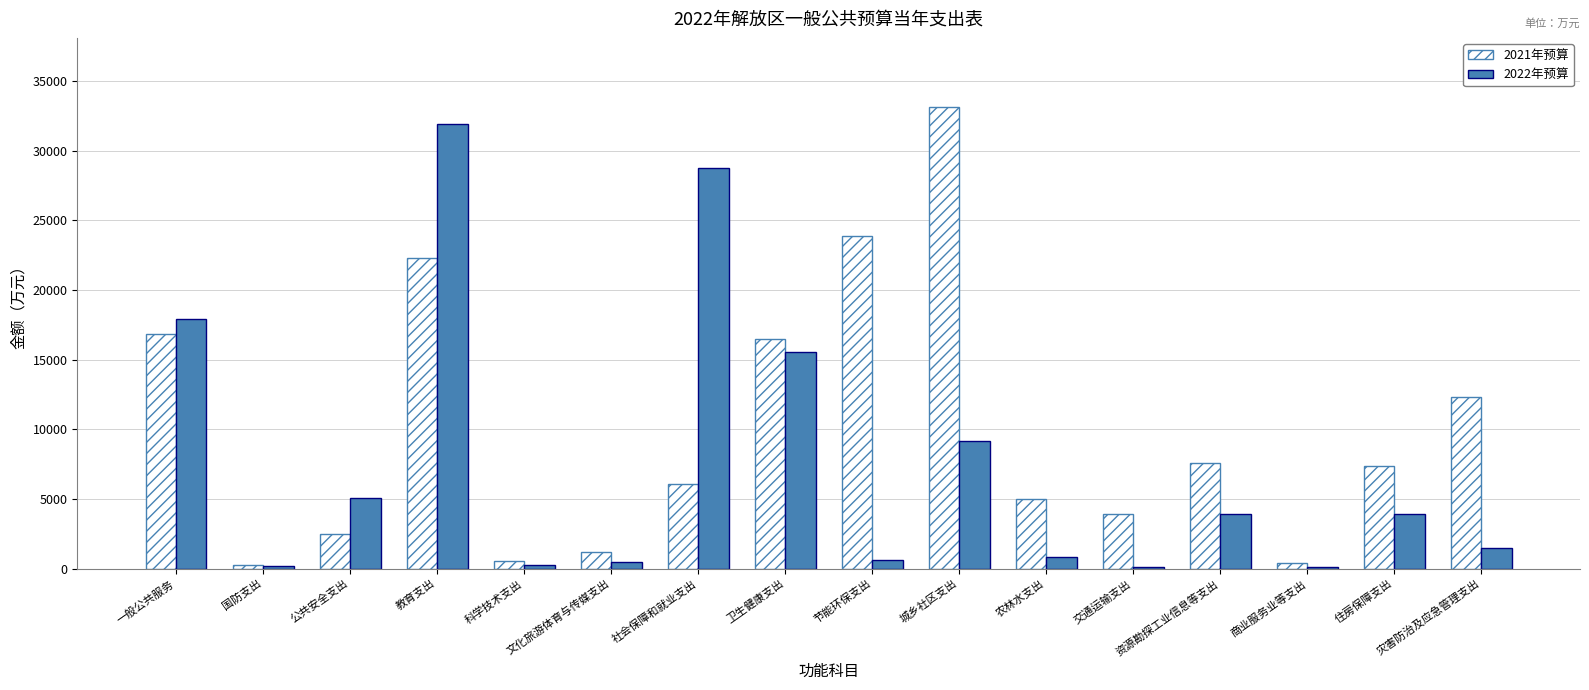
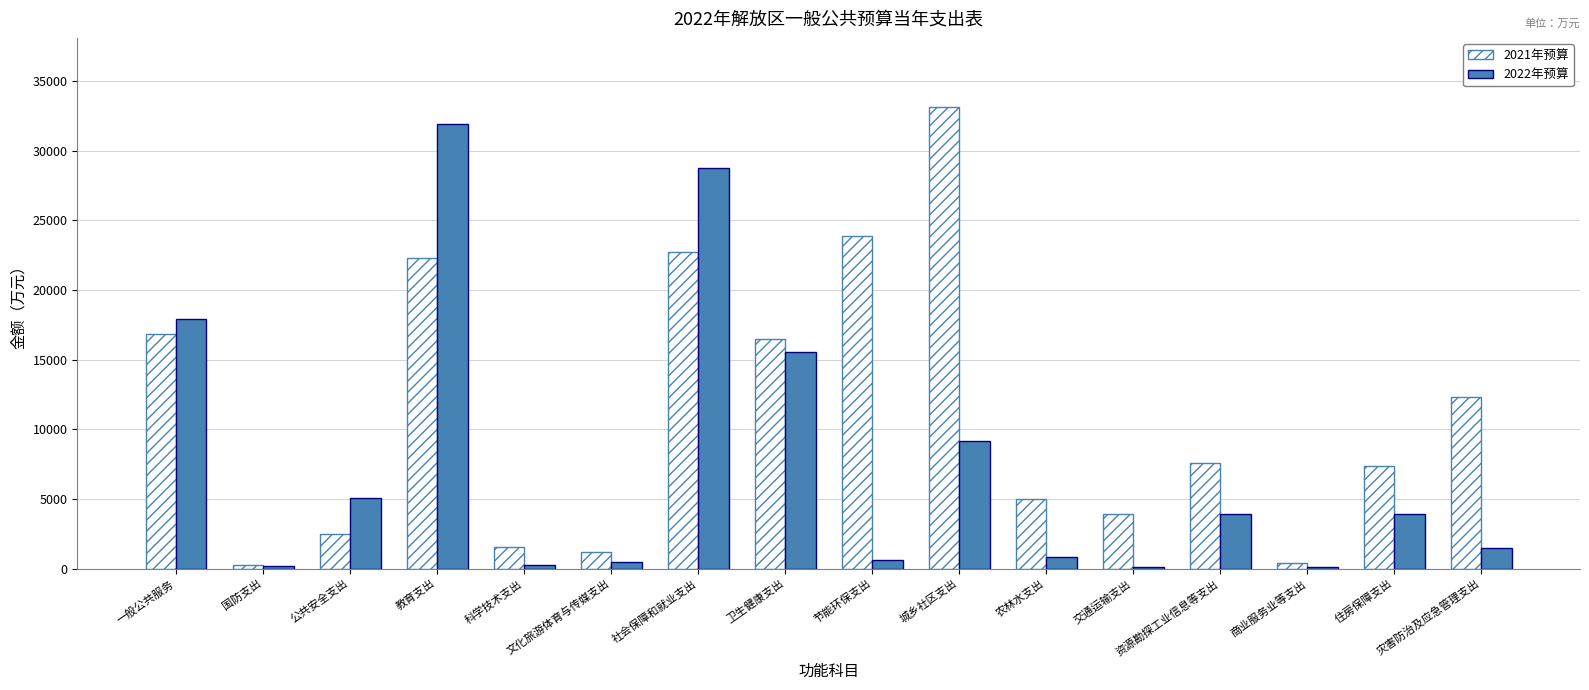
  {
    "2021年预算": {
      "一般公共服务": 16800,
      "国防支出": 200,
      "公共安全支出": 2500,
      "教育支出": 22300,
-     "科学技术支出": 500,
+     "科学技术支出": 1600,
      "文化旅游体育与传媒支出": 1200,
-     "社会保障和就业支出": 6100,
+     "社会保障和就业支出": 22700,
      "卫生健康支出": 16500,
      "节能环保支出": 23900,
      "城乡社区支出": 33100,
      "农林水支出": 5000,
      "交通运输支出": 3900,
      "资源勘探工业信息等支出": 7600,
      "商业服务业等支出": 400,
      "住房保障支出": 7300,
      "灾害防治及应急管理支出": 12300
    },
    "2022年预算": {
      "一般公共服务": 17900,
      "国防支出": 200,
      "公共安全支出": 5100,
      "教育支出": 31900,
      "科学技术支出": 300,
      "文化旅游体育与传媒支出": 400,
      "社会保障和就业支出": 28700,
      "卫生健康支出": 15500,
      "节能环保支出": 600,
      "城乡社区支出": 9100,
      "农林水支出": 800,
      "资源勘探工业信息等支出": 3900,
      "住房保障支出": 3900,
      "灾害防治及应急管理支出": 1500
    }
  }
